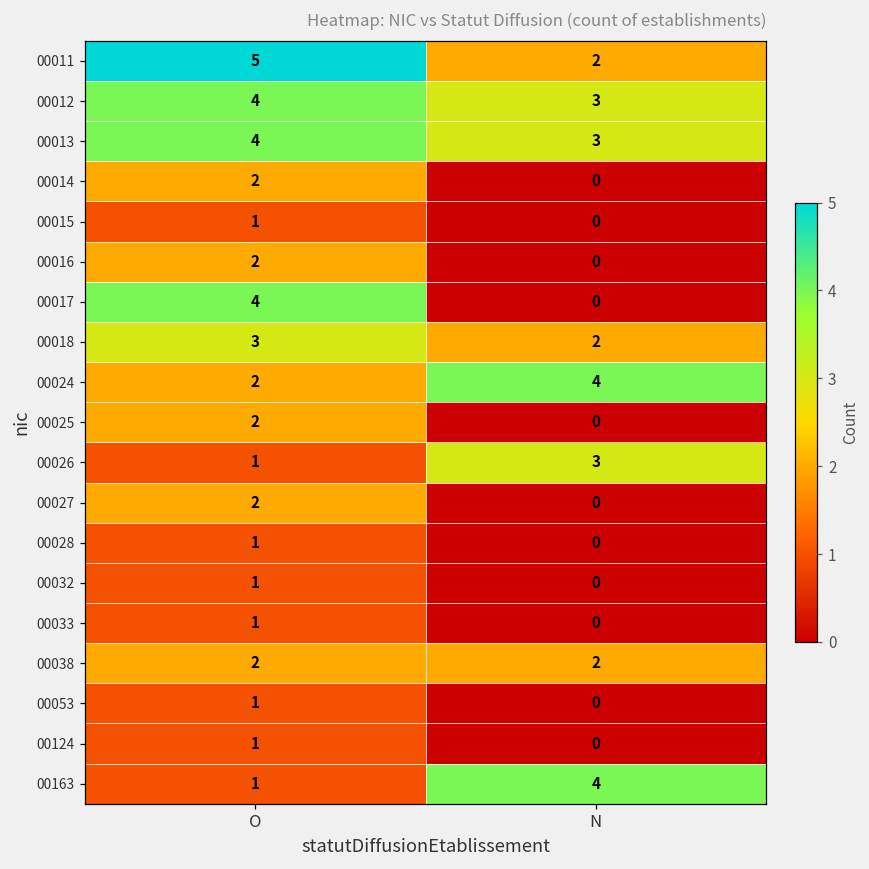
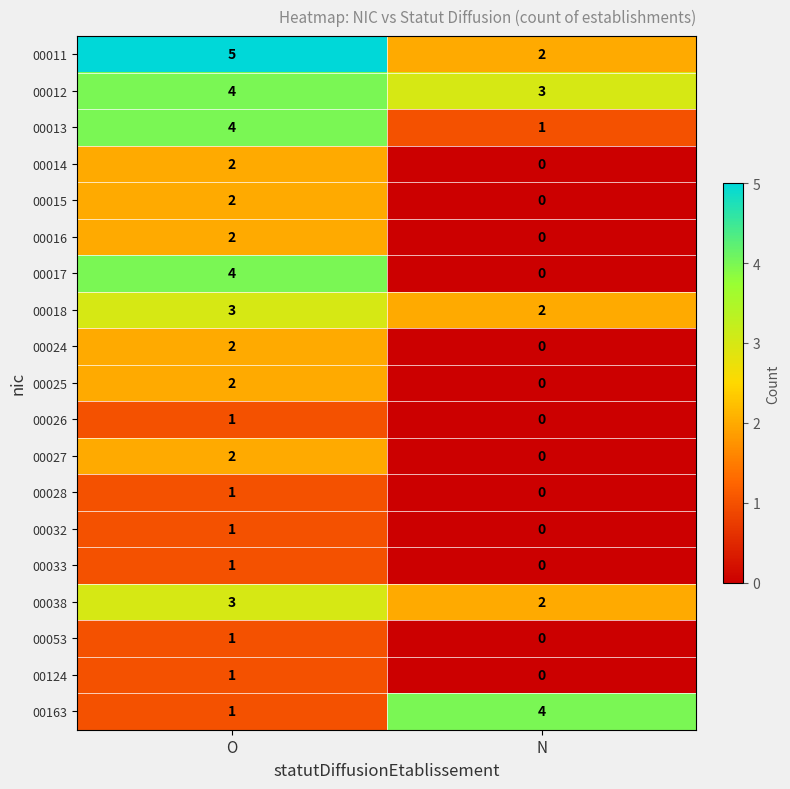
  {
    "00011": {
      "O": 5,
      "N": 2
    },
    "00012": {
      "O": 4,
      "N": 3
    },
    "00013": {
      "O": 4,
-     "N": 3
+     "N": 1
    },
    "00014": {
      "O": 2,
      "N": 0
    },
    "00015": {
-     "O": 1,
+     "O": 2,
      "N": 0
    },
    "00016": {
      "O": 2,
      "N": 0
    },
    "00017": {
      "O": 4,
      "N": 0
    },
    "00018": {
      "O": 3,
      "N": 2
    },
    "00024": {
      "O": 2,
-     "N": 4
+     "N": 0
    },
    "00025": {
      "O": 2,
      "N": 0
    },
    "00026": {
      "O": 1,
-     "N": 3
+     "N": 0
    },
    "00027": {
      "O": 2,
      "N": 0
    },
    "00028": {
      "O": 1,
      "N": 0
    },
    "00032": {
      "O": 1,
      "N": 0
    },
    "00033": {
      "O": 1,
      "N": 0
    },
    "00038": {
-     "O": 2,
+     "O": 3,
      "N": 2
    },
    "00053": {
      "O": 1,
      "N": 0
    },
    "00124": {
      "O": 1,
      "N": 0
    },
    "00163": {
      "O": 1,
      "N": 4
    }
  }
